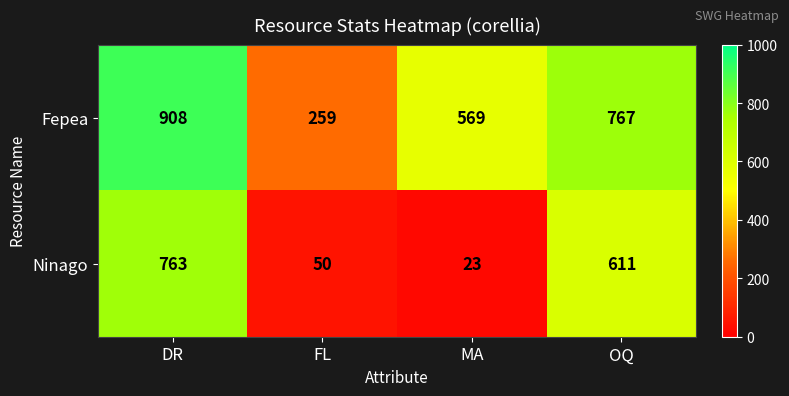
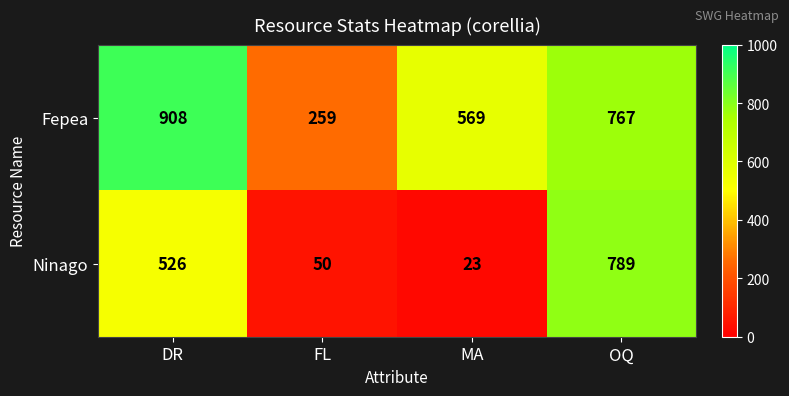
  {
    "Fepea": {
      "DR": 908,
      "FL": 259,
      "MA": 569,
      "OQ": 767
    },
    "Ninago": {
-     "DR": 763,
+     "DR": 526,
      "FL": 50,
      "MA": 23,
-     "OQ": 611
+     "OQ": 789
    }
  }
